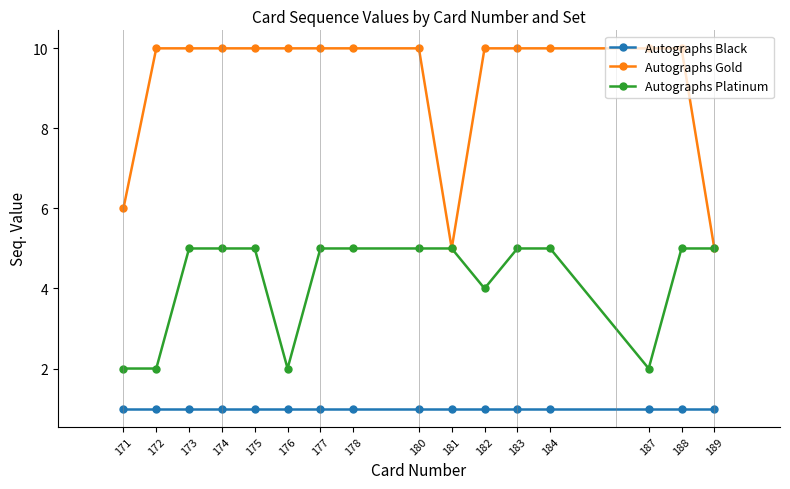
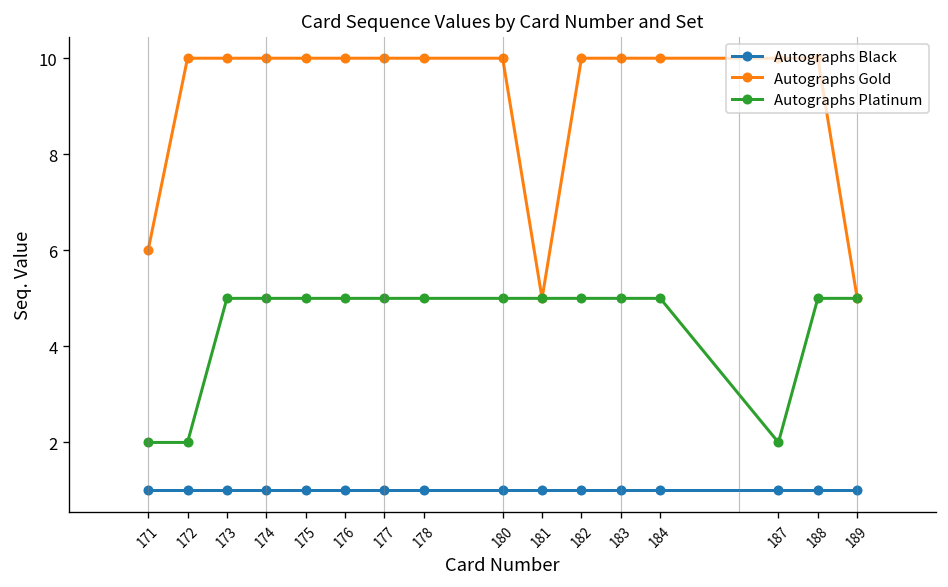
  {
    "Autographs Black": {
      "171": 1,
      "172": 1,
      "173": 1,
      "174": 1,
      "175": 1,
      "176": 1,
      "177": 1,
      "178": 1,
      "180": 1,
      "181": 1,
      "182": 1,
      "183": 1,
      "184": 1,
      "187": 1,
      "188": 1,
      "189": 1
    },
    "Autographs Gold": {
      "171": 6,
      "172": 10,
      "173": 10,
      "174": 10,
      "175": 10,
      "176": 10,
      "177": 10,
      "178": 10,
      "180": 10,
      "182": 10,
      "183": 10,
      "184": 10
    },
    "Autographs Platinum": {
      "171": 2,
      "172": 2,
      "173": 5,
      "174": 5,
      "175": 5,
-     "176": 2,
+     "176": 5,
      "177": 5,
      "178": 5,
      "180": 5,
-     "182": 4,
+     "182": 5,
      "183": 5,
      "184": 5,
      "187": 2,
      "188": 5
    }
  }
